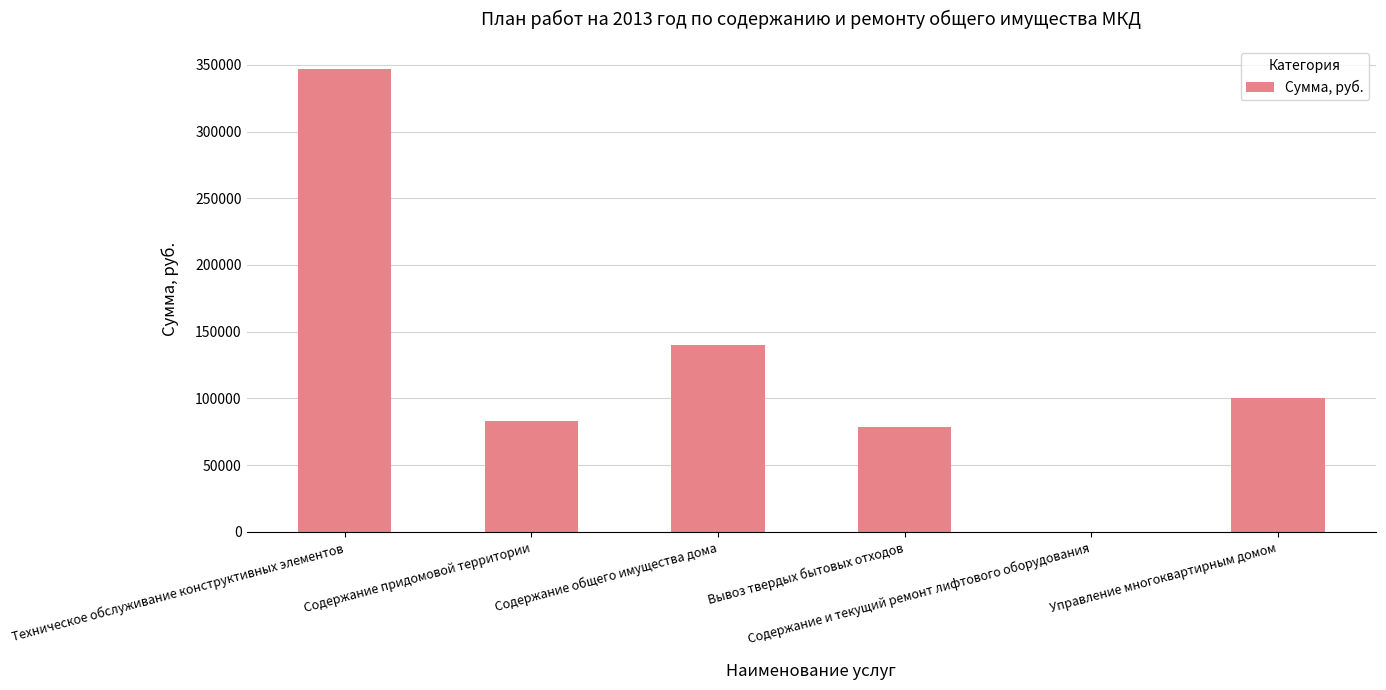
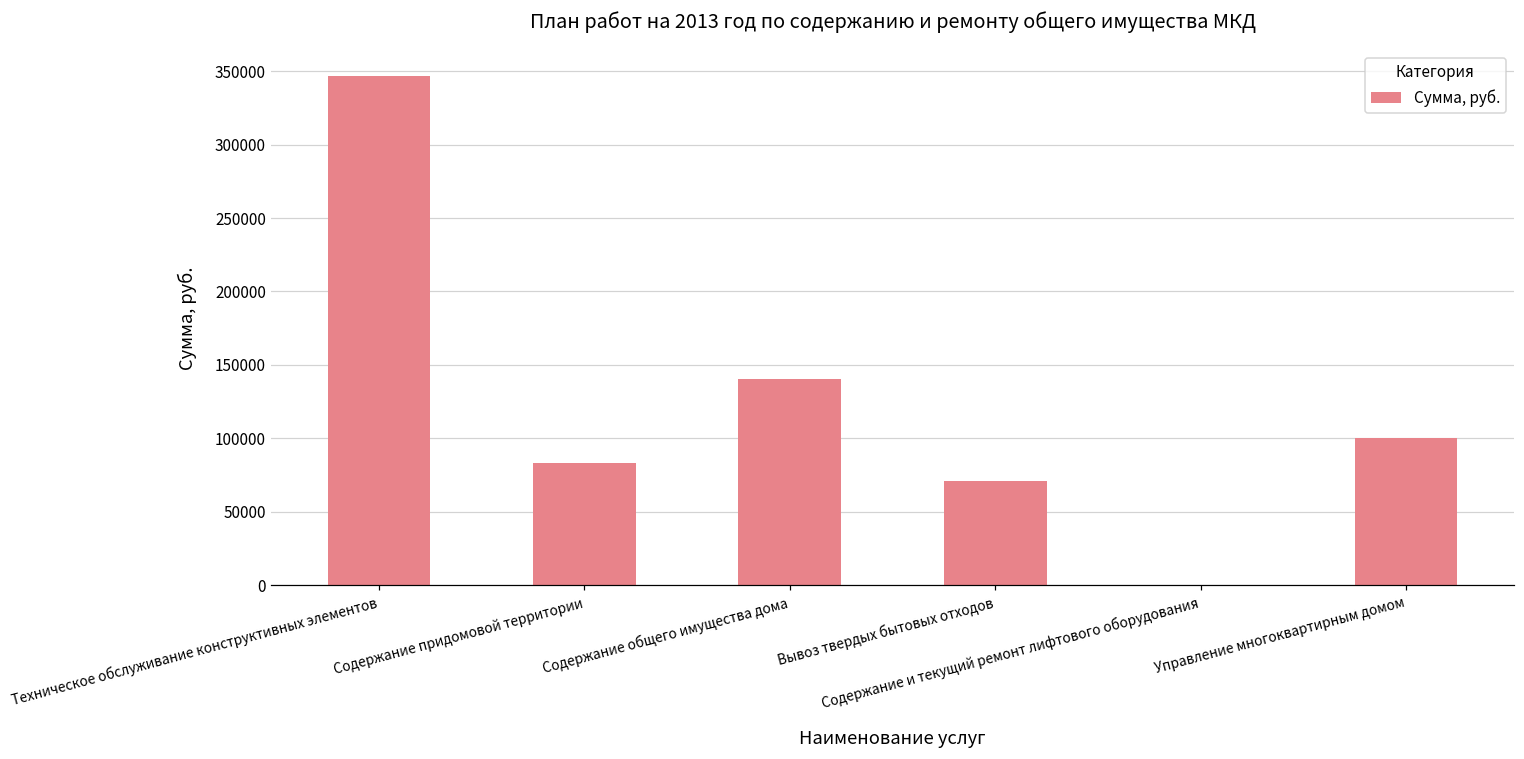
  {
    "Техническое обслуживание конструктивных элементов": 347000,
    "Содержание придомовой территории": 83000,
    "Содержание общего имущества дома": 140000,
-   "Вывоз твердых бытовых отходов": 79000,
+   "Вывоз твердых бытовых отходов": 71000,
    "Содержание и текущий ремонт лифтового оборудования": 0,
    "Управление многоквартирным домом": 100000
  }
